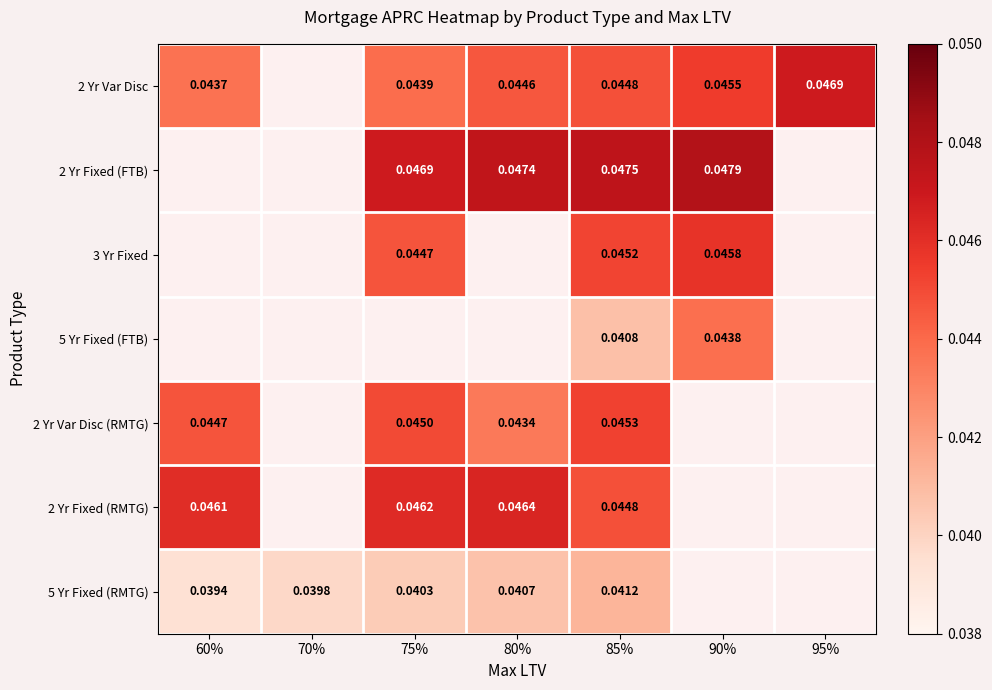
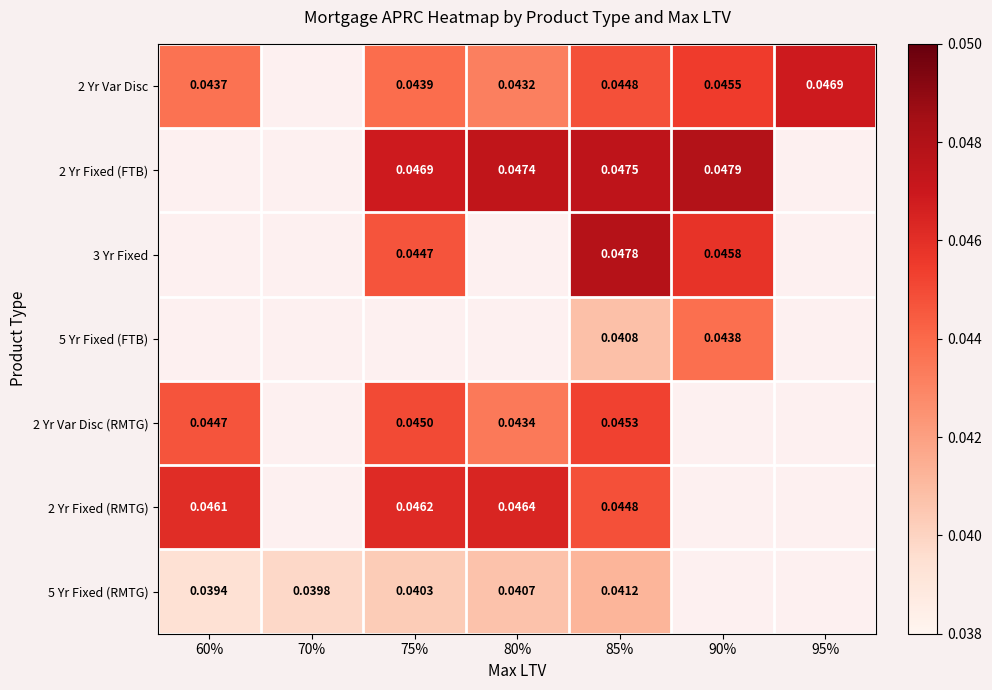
  {
    "2 Yr Var Disc": {
      "60%": 0.0437,
      "75%": 0.0439,
-     "80%": 0.0446,
+     "80%": 0.0432,
      "85%": 0.0448,
      "90%": 0.0455,
      "95%": 0.0469
    },
    "2 Yr Fixed (FTB)": {
      "75%": 0.0469,
      "80%": 0.0474,
      "85%": 0.0475,
      "90%": 0.0479
    },
    "3 Yr Fixed": {
      "75%": 0.0447,
-     "85%": 0.0452,
+     "85%": 0.0478,
      "90%": 0.0458
    },
    "5 Yr Fixed (FTB)": {
      "85%": 0.0408,
      "90%": 0.0438
    },
    "2 Yr Var Disc (RMTG)": {
      "60%": 0.0447,
      "75%": 0.0450,
      "80%": 0.0434,
      "85%": 0.0453
    },
    "2 Yr Fixed (RMTG)": {
      "60%": 0.0461,
      "75%": 0.0462,
      "80%": 0.0464,
      "85%": 0.0448
    },
    "5 Yr Fixed (RMTG)": {
      "60%": 0.0394,
      "70%": 0.0398,
      "75%": 0.0403,
      "80%": 0.0407,
      "85%": 0.0412
    }
  }
